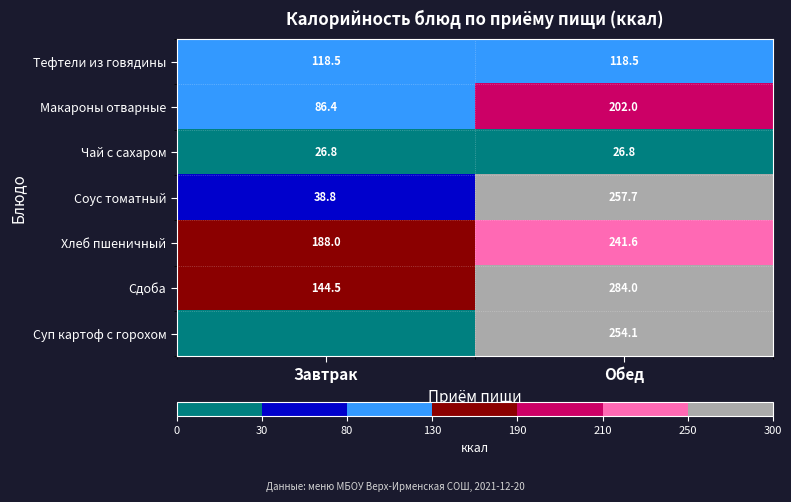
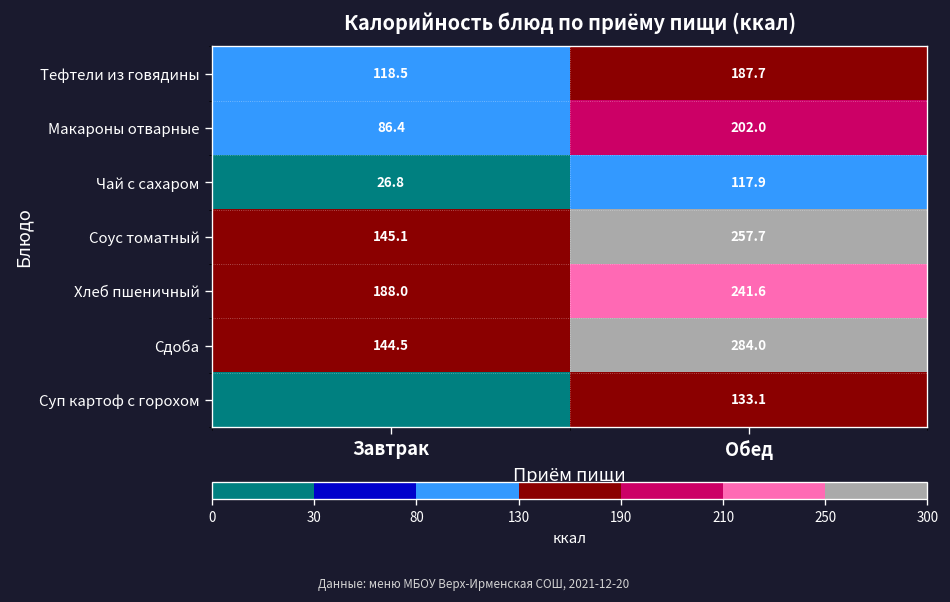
  {
    "Тефтели из говядины": {
      "Завтрак": 118.5,
-     "Обед": 118.5
+     "Обед": 187.7
    },
    "Макароны отварные": {
      "Завтрак": 86.4,
      "Обед": 202.0
    },
    "Чай с сахаром": {
      "Завтрак": 26.8,
-     "Обед": 26.8
+     "Обед": 117.9
    },
    "Соус томатный": {
-     "Завтрак": 38.8,
+     "Завтрак": 145.1,
      "Обед": 257.7
    },
    "Хлеб пшеничный": {
      "Завтрак": 188.0,
      "Обед": 241.6
    },
    "Сдоба": {
      "Завтрак": 144.5,
      "Обед": 284.0
    },
    "Суп картоф с горохом": {
-     "Обед": 254.1
+     "Обед": 133.1
    }
  }
